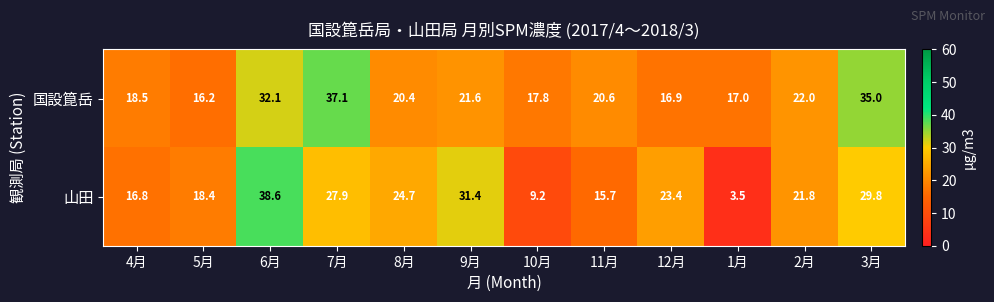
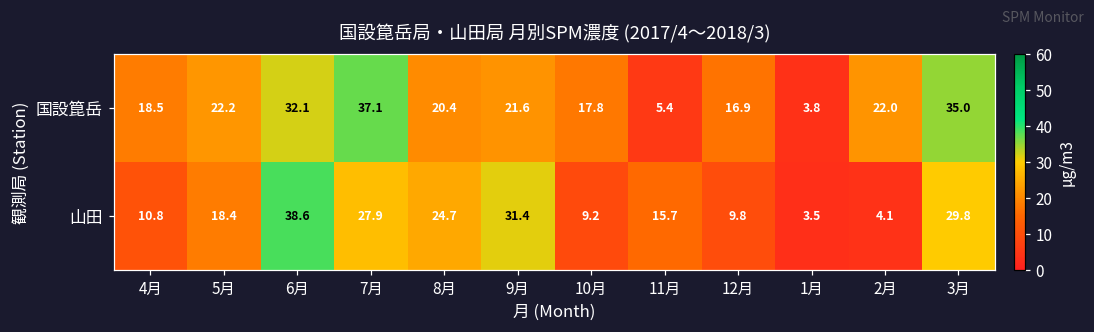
  {
    "国設箟岳": {
      "4月": 18.5,
-     "5月": 16.2,
+     "5月": 22.2,
      "6月": 32.1,
      "7月": 37.1,
      "8月": 20.4,
      "9月": 21.6,
      "10月": 17.8,
-     "11月": 20.6,
+     "11月": 5.4,
      "12月": 16.9,
-     "1月": 17.0,
+     "1月": 3.8,
      "2月": 22.0,
      "3月": 35.0
    },
    "山田": {
-     "4月": 16.8,
+     "4月": 10.8,
      "5月": 18.4,
      "6月": 38.6,
      "7月": 27.9,
      "8月": 24.7,
      "9月": 31.4,
      "10月": 9.2,
      "11月": 15.7,
-     "12月": 23.4,
+     "12月": 9.8,
      "1月": 3.5,
-     "2月": 21.8,
+     "2月": 4.1,
      "3月": 29.8
    }
  }
